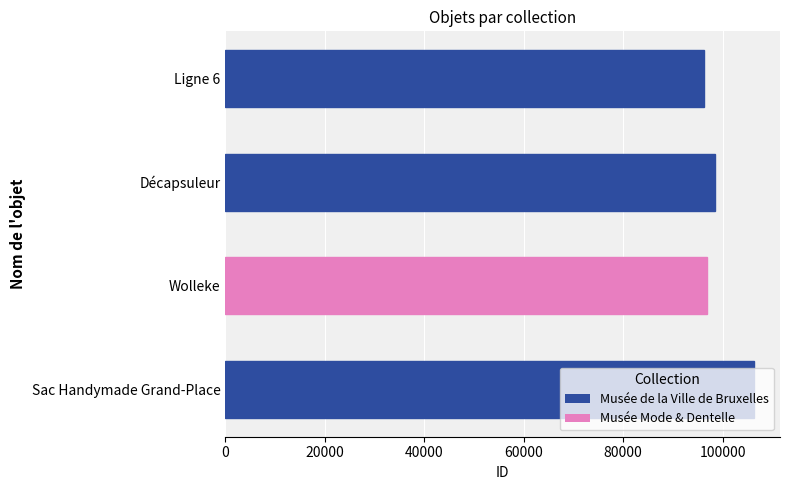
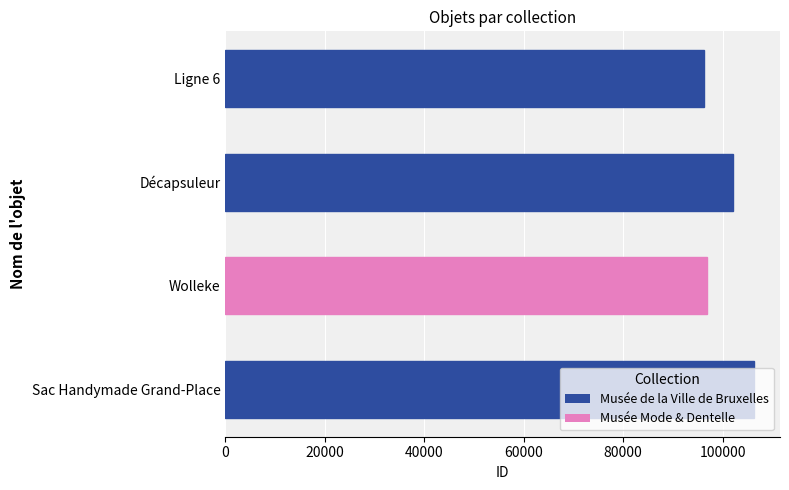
  {
    "Ligne 6": 96000,
-   "Décapsuleur": 98000,
+   "Décapsuleur": 102000,
    "Wolleke": 97000
  }
